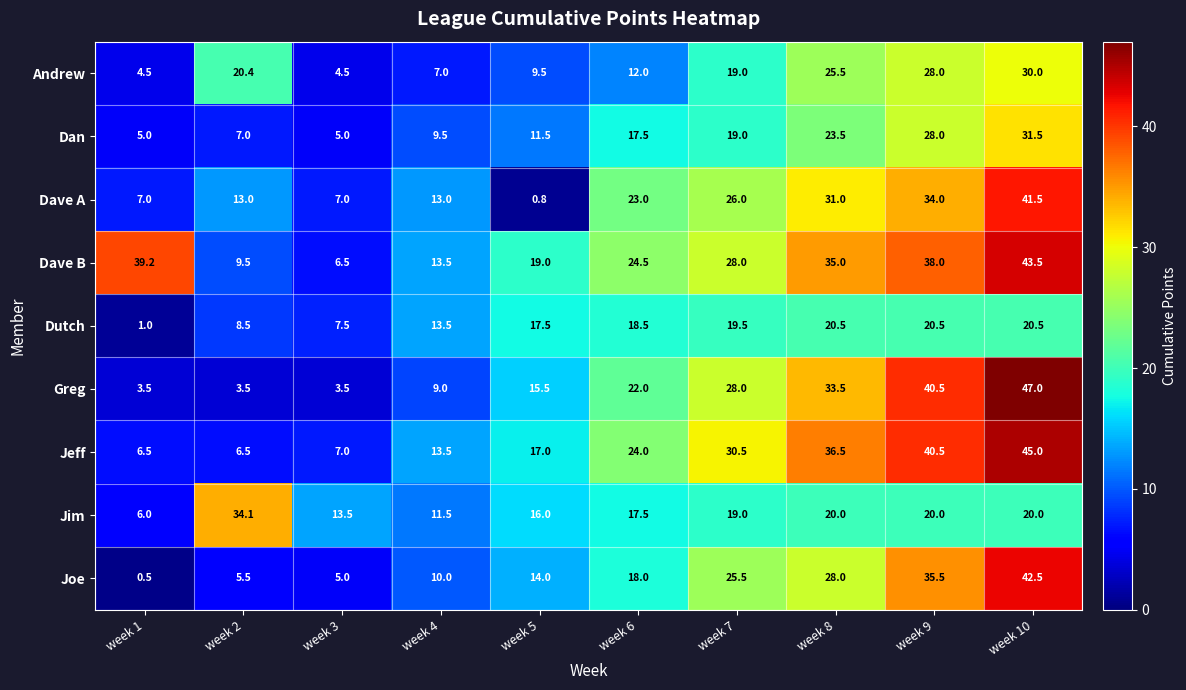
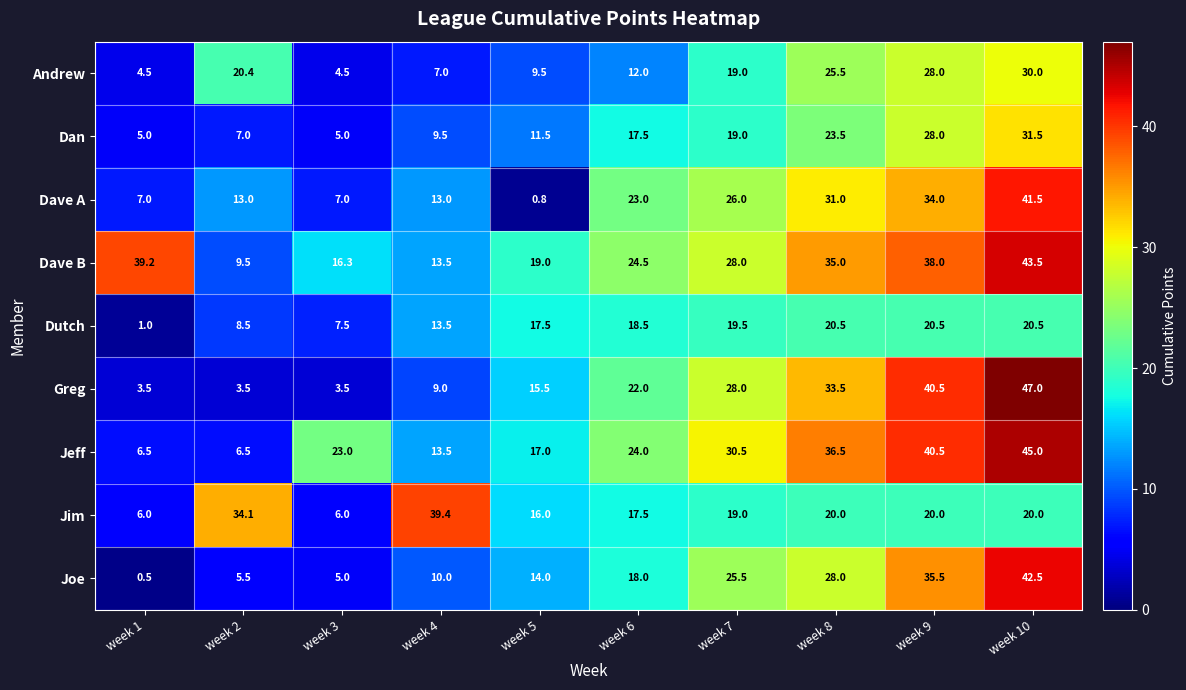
  {
    "Andrew": {
      "week 1": 4.5,
      "week 2": 20.4,
      "week 3": 4.5,
      "week 4": 7.0,
      "week 5": 9.5,
      "week 6": 12.0,
      "week 7": 19.0,
      "week 8": 25.5,
      "week 9": 28.0,
      "week 10": 30.0
    },
    "Dan": {
      "week 1": 5.0,
      "week 2": 7.0,
      "week 3": 5.0,
      "week 4": 9.5,
      "week 5": 11.5,
      "week 6": 17.5,
      "week 7": 19.0,
      "week 8": 23.5,
      "week 9": 28.0,
      "week 10": 31.5
    },
    "Dave A": {
      "week 1": 7.0,
      "week 2": 13.0,
      "week 3": 7.0,
      "week 4": 13.0,
      "week 5": 0.8,
      "week 6": 23.0,
      "week 7": 26.0,
      "week 8": 31.0,
      "week 9": 34.0,
      "week 10": 41.5
    },
    "Dave B": {
      "week 1": 39.2,
      "week 2": 9.5,
-     "week 3": 6.5,
+     "week 3": 16.3,
      "week 4": 13.5,
      "week 5": 19.0,
      "week 6": 24.5,
      "week 7": 28.0,
      "week 8": 35.0,
      "week 9": 38.0,
      "week 10": 43.5
    },
    "Dutch": {
      "week 1": 1.0,
      "week 2": 8.5,
      "week 3": 7.5,
      "week 4": 13.5,
      "week 5": 17.5,
      "week 6": 18.5,
      "week 7": 19.5,
      "week 8": 20.5,
      "week 9": 20.5,
      "week 10": 20.5
    },
    "Greg": {
      "week 1": 3.5,
      "week 2": 3.5,
      "week 3": 3.5,
      "week 4": 9.0,
      "week 5": 15.5,
      "week 6": 22.0,
      "week 7": 28.0,
      "week 8": 33.5,
      "week 9": 40.5,
      "week 10": 47.0
    },
    "Jeff": {
      "week 1": 6.5,
      "week 2": 6.5,
-     "week 3": 7.0,
+     "week 3": 23.0,
      "week 4": 13.5,
      "week 5": 17.0,
      "week 6": 24.0,
      "week 7": 30.5,
      "week 8": 36.5,
      "week 9": 40.5,
      "week 10": 45.0
    },
    "Jim": {
      "week 1": 6.0,
      "week 2": 34.1,
-     "week 3": 13.5,
-     "week 4": 11.5,
+     "week 3": 6.0,
+     "week 4": 39.4,
      "week 5": 16.0,
      "week 6": 17.5,
      "week 7": 19.0,
      "week 8": 20.0,
      "week 9": 20.0,
      "week 10": 20.0
    },
    "Joe": {
      "week 1": 0.5,
      "week 2": 5.5,
      "week 3": 5.0,
      "week 4": 10.0,
      "week 5": 14.0,
      "week 6": 18.0,
      "week 7": 25.5,
      "week 8": 28.0,
      "week 9": 35.5,
      "week 10": 42.5
    }
  }
